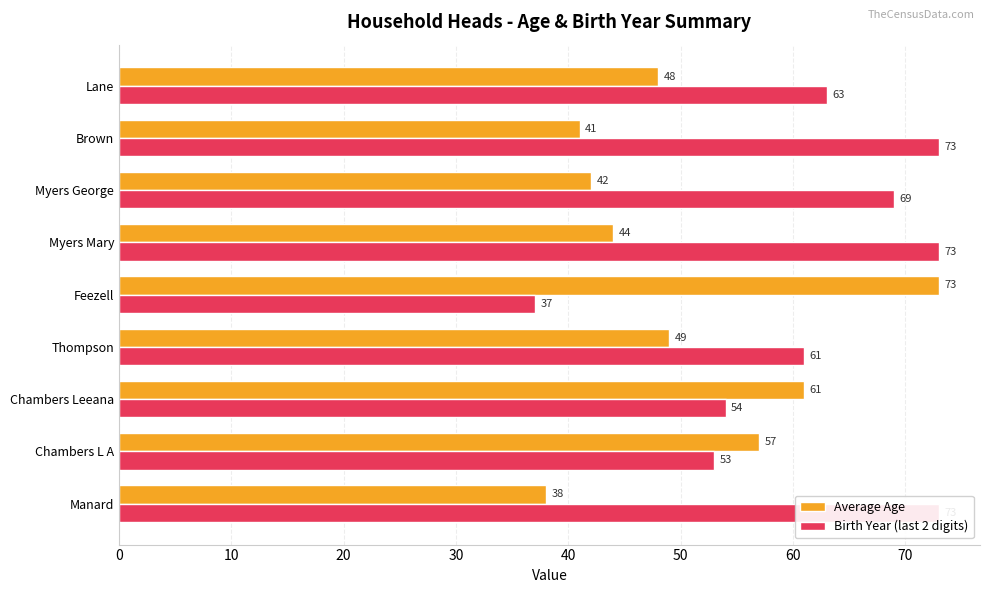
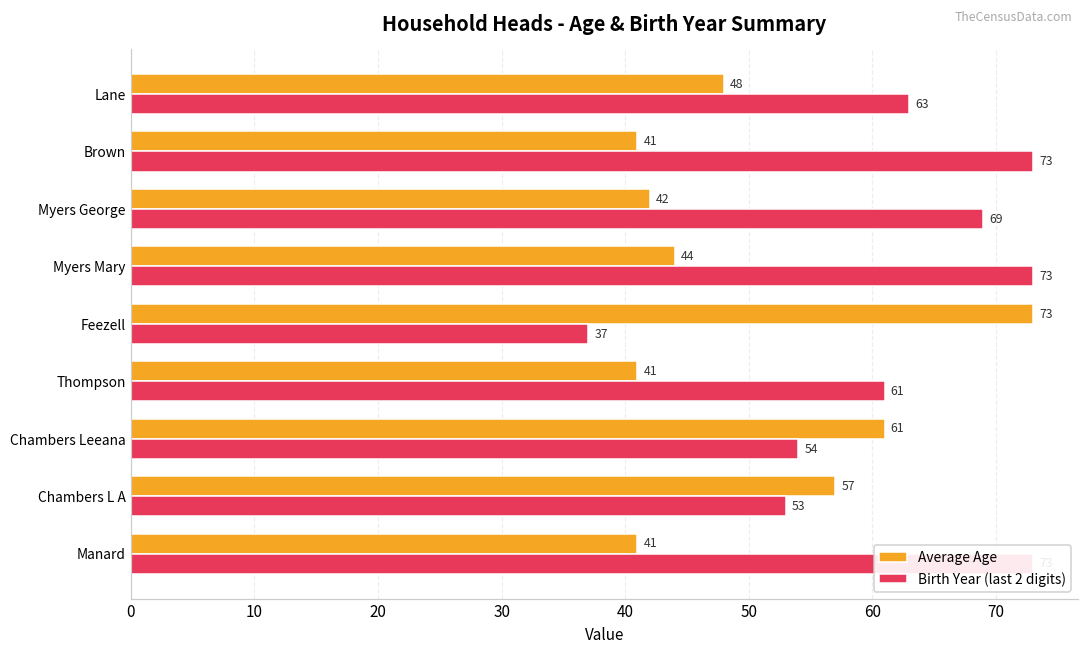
  {
    "Average Age": {
      "Lane": 48,
      "Brown": 41,
      "Myers George": 42,
      "Myers Mary": 44,
      "Feezell": 73,
-     "Thompson": 49,
+     "Thompson": 41,
      "Chambers Leeana": 61,
      "Chambers L A": 57,
-     "Manard": 38
+     "Manard": 41
    },
    "Birth Year (last 2 digits)": {
      "Lane": 63,
      "Brown": 73,
      "Myers George": 69,
      "Myers Mary": 73,
      "Feezell": 37,
      "Thompson": 61,
      "Chambers Leeana": 54,
      "Chambers L A": 53
    }
  }
